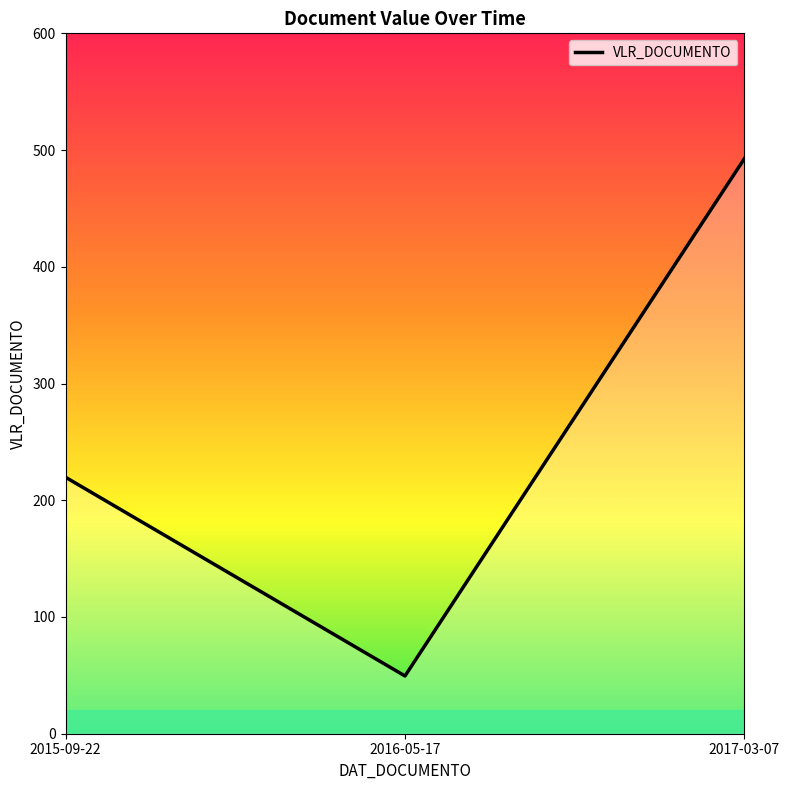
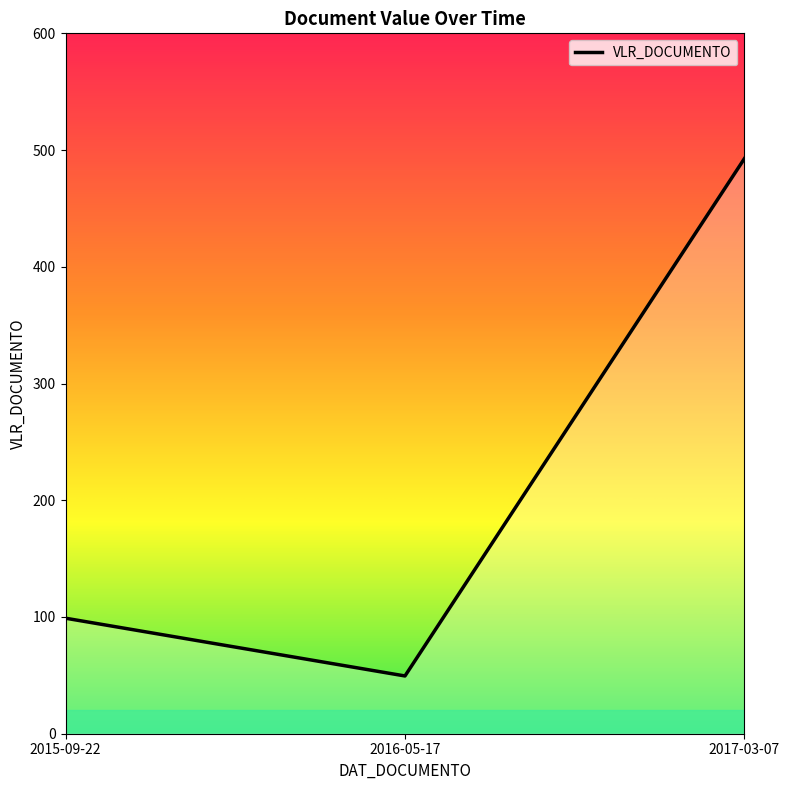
  {
-   "2015-09-22": 220,
+   "2015-09-22": 99,
    "2016-05-17": 49,
    "2017-03-07": 493
  }
